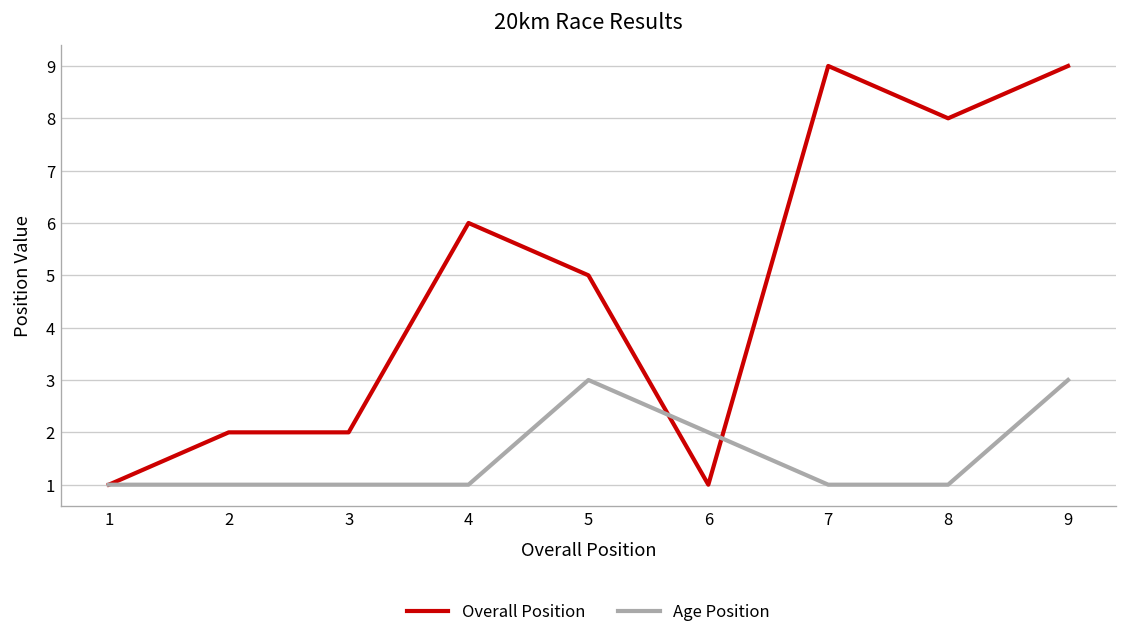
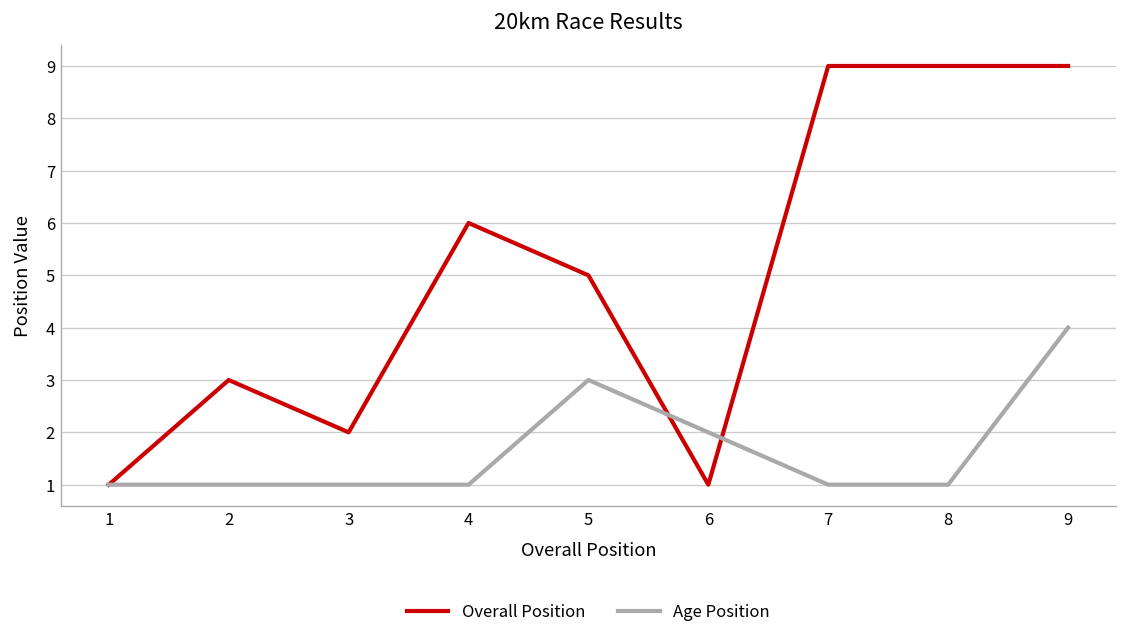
  {
    "Overall Position": {
-     "2": 2,
+     "2": 3,
      "3": 2,
      "4": 6,
      "5": 5,
      "6": 1,
      "7": 9,
-     "8": 8,
+     "8": 9,
      "9": 9
    },
    "Age Position": {
      "2": 1,
      "3": 1,
      "4": 1,
      "5": 3,
      "6": 2,
      "7": 1,
      "8": 1,
-     "9": 3
+     "9": 4
    }
  }
